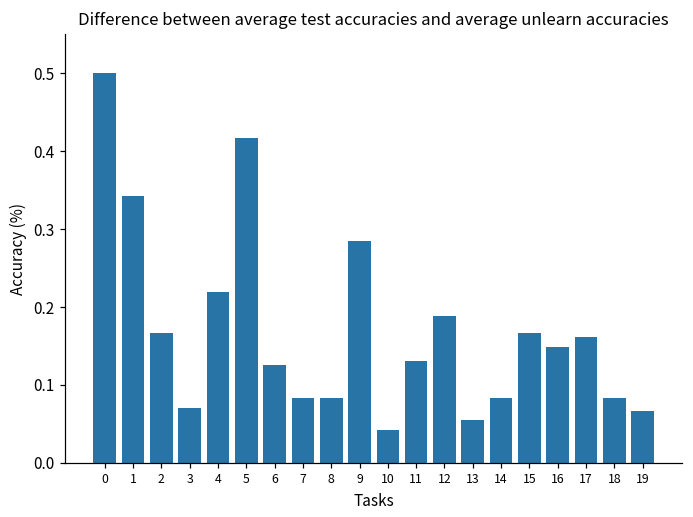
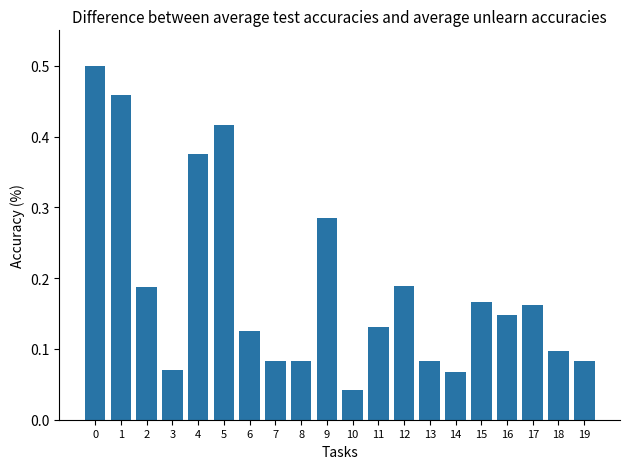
  {
    "0": 0.50,
-   "1": 0.34,
-   "2": 0.17,
+   "1": 0.46,
+   "2": 0.19,
    "3": 0.07,
-   "4": 0.22,
+   "4": 0.38,
    "5": 0.42,
    "6": 0.13,
    "7": 0.08,
    "8": 0.08,
    "9": 0.28,
    "10": 0.04,
    "11": 0.13,
    "12": 0.19,
-   "13": 0.05,
-   "14": 0.08,
+   "13": 0.08,
+   "14": 0.07,
    "15": 0.17,
    "16": 0.15,
    "17": 0.16,
-   "18": 0.08,
-   "19": 0.07
+   "18": 0.10,
+   "19": 0.08
  }
